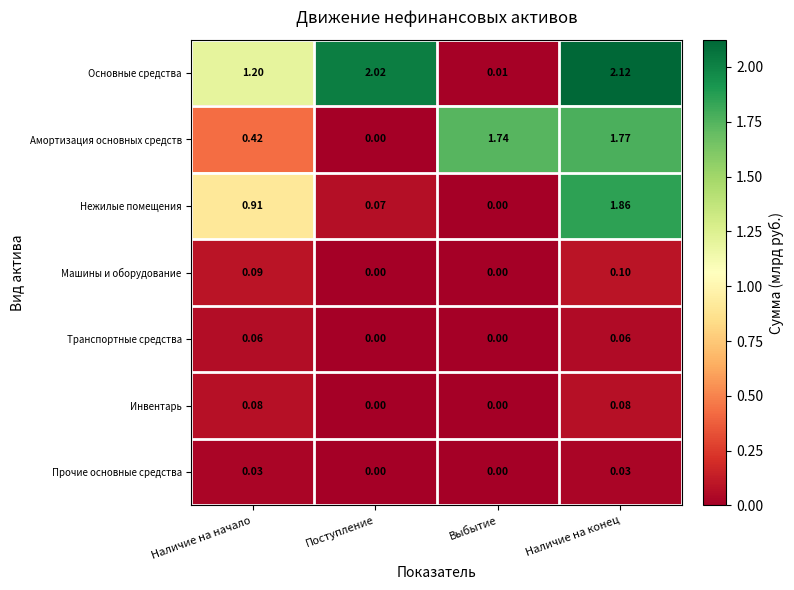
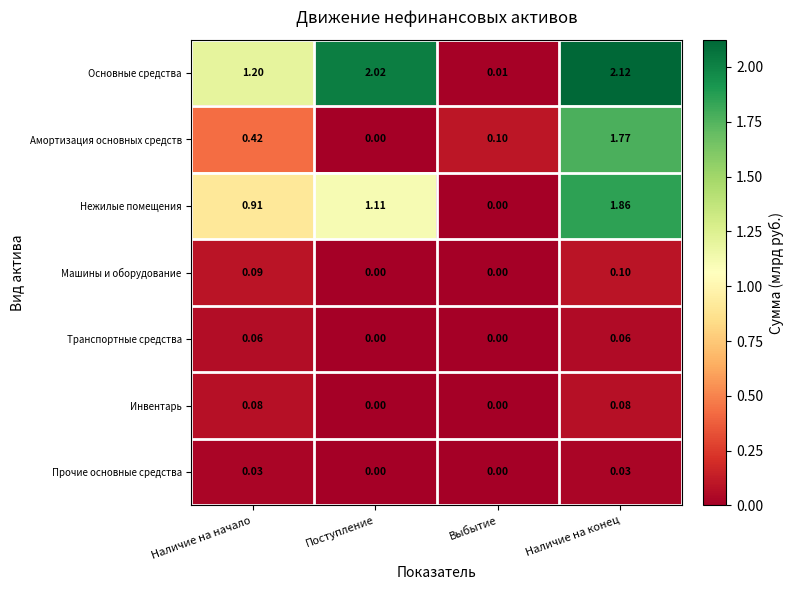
  {
    "Основные средства": {
      "Наличие на начало": 1.20,
      "Поступление": 2.02,
      "Выбытие": 0.01,
      "Наличие на конец": 2.12
    },
    "Амортизация основных средств": {
      "Наличие на начало": 0.42,
      "Поступление": 0.00,
-     "Выбытие": 1.74,
+     "Выбытие": 0.10,
      "Наличие на конец": 1.77
    },
    "Нежилые помещения": {
      "Наличие на начало": 0.91,
-     "Поступление": 0.07,
+     "Поступление": 1.11,
      "Выбытие": 0.00,
      "Наличие на конец": 1.86
    },
    "Машины и оборудование": {
      "Наличие на начало": 0.09,
      "Поступление": 0.00,
      "Выбытие": 0.00,
      "Наличие на конец": 0.10
    },
    "Транспортные средства": {
      "Наличие на начало": 0.06,
      "Поступление": 0.00,
      "Выбытие": 0.00,
      "Наличие на конец": 0.06
    },
    "Инвентарь": {
      "Наличие на начало": 0.08,
      "Поступление": 0.00,
      "Выбытие": 0.00,
      "Наличие на конец": 0.08
    },
    "Прочие основные средства": {
      "Наличие на начало": 0.03,
      "Поступление": 0.00,
      "Выбытие": 0.00,
      "Наличие на конец": 0.03
    }
  }
